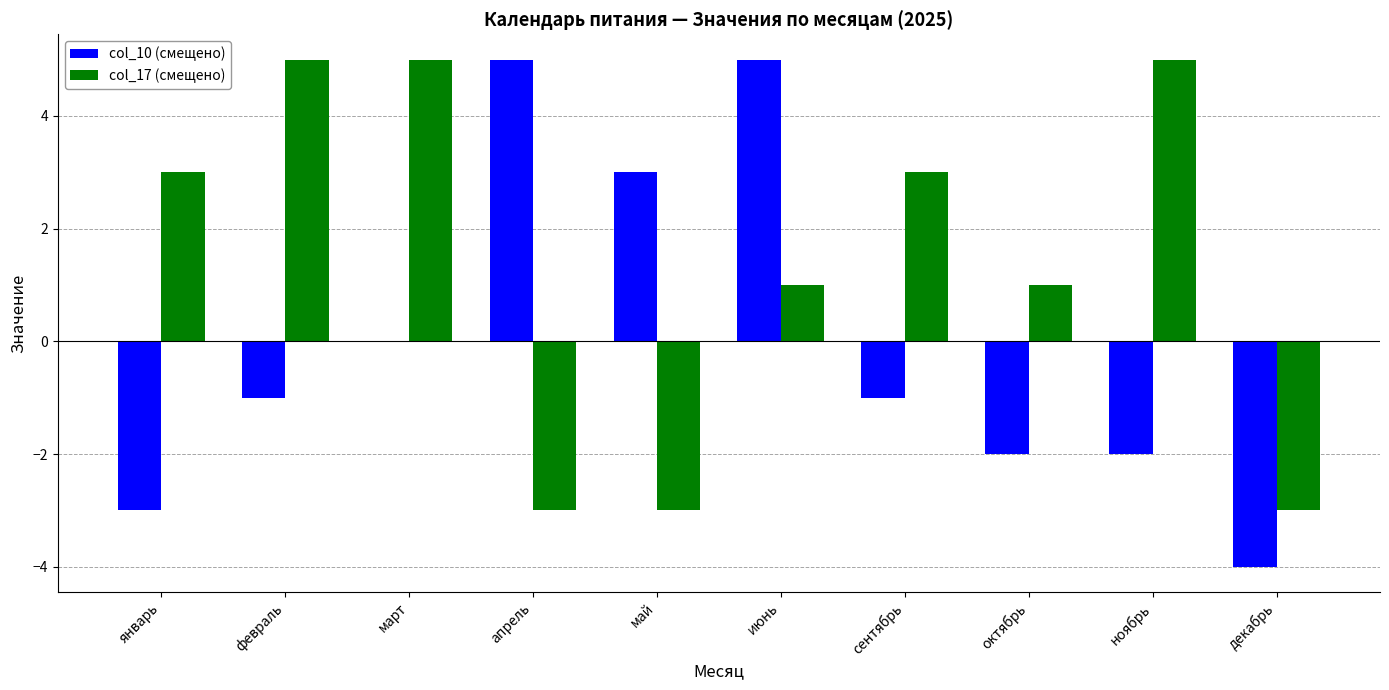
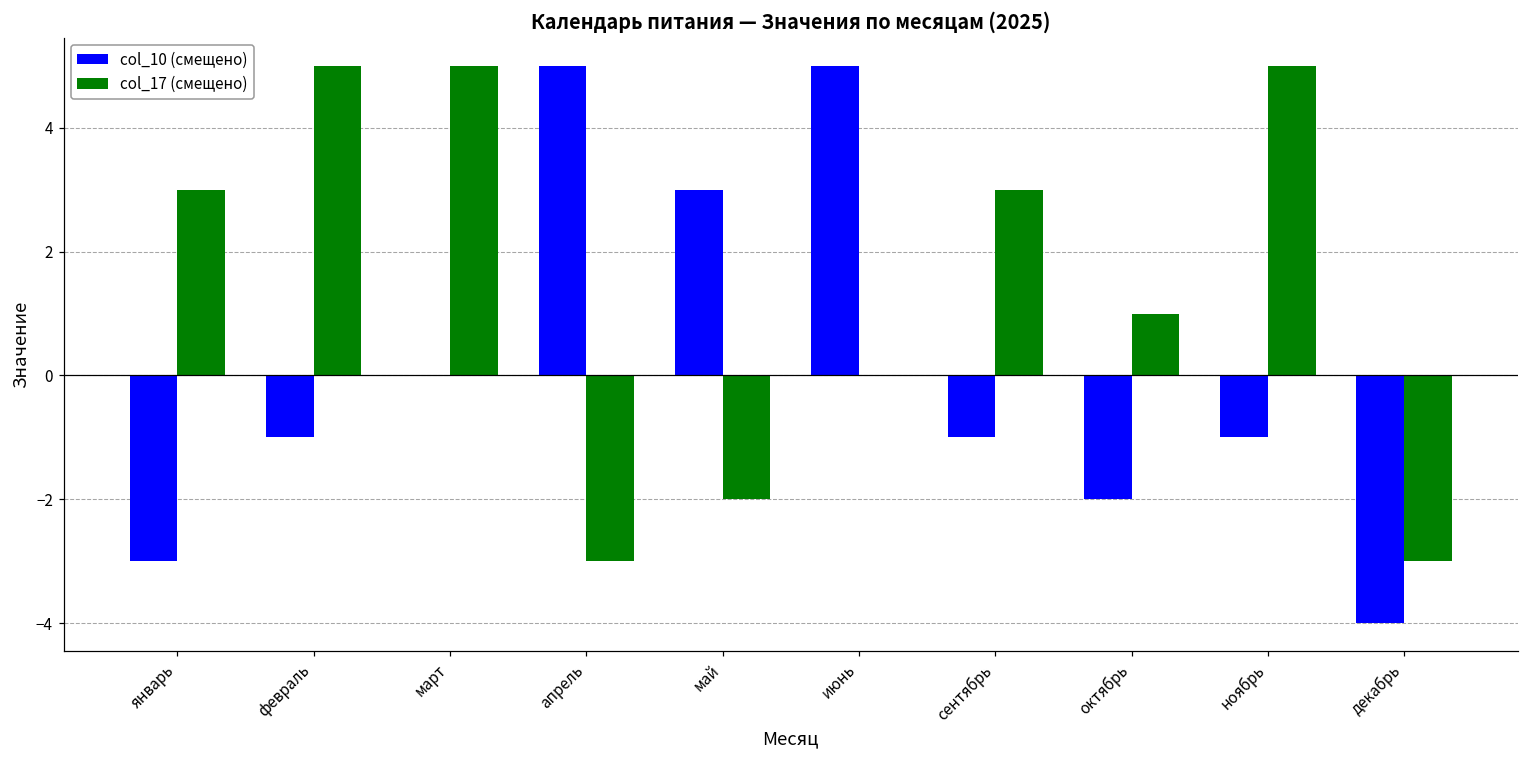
  {
    "col_10 (смещено)": {
      "январь": -3.0,
      "февраль": -1.0,
      "март": 0.0,
      "апрель": 5.0,
      "май": 3.0,
      "июнь": 5.0,
      "сентябрь": -1.0,
      "октябрь": -2.0,
-     "ноябрь": -2.0,
+     "ноябрь": -1.0,
      "декабрь": -4.0
    },
    "col_17 (смещено)": {
      "январь": 3.0,
      "февраль": 5.0,
      "март": 5.0,
      "апрель": -3.0,
-     "май": -3.0,
-     "июнь": 1.0,
+     "май": -2.0,
+     "июнь": 0.0,
      "сентябрь": 3.0,
      "октябрь": 1.0,
      "ноябрь": 5.0,
      "декабрь": -3.0
    }
  }
